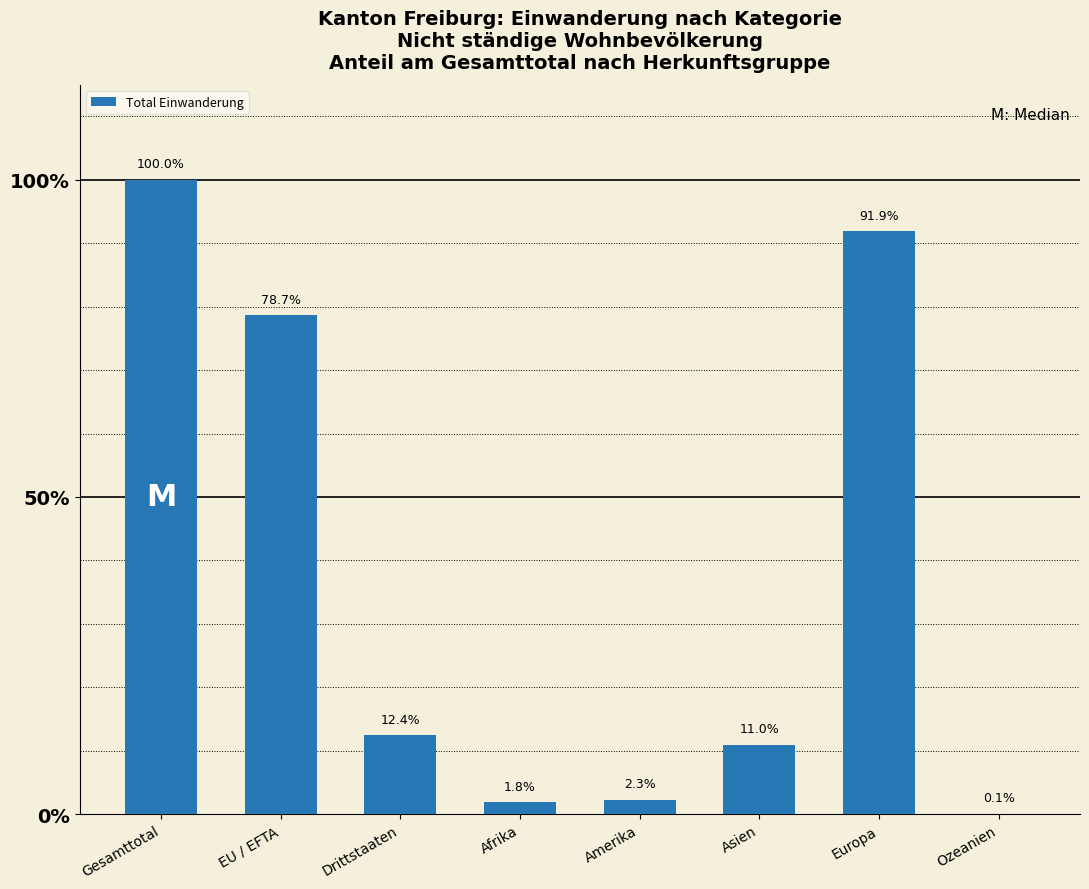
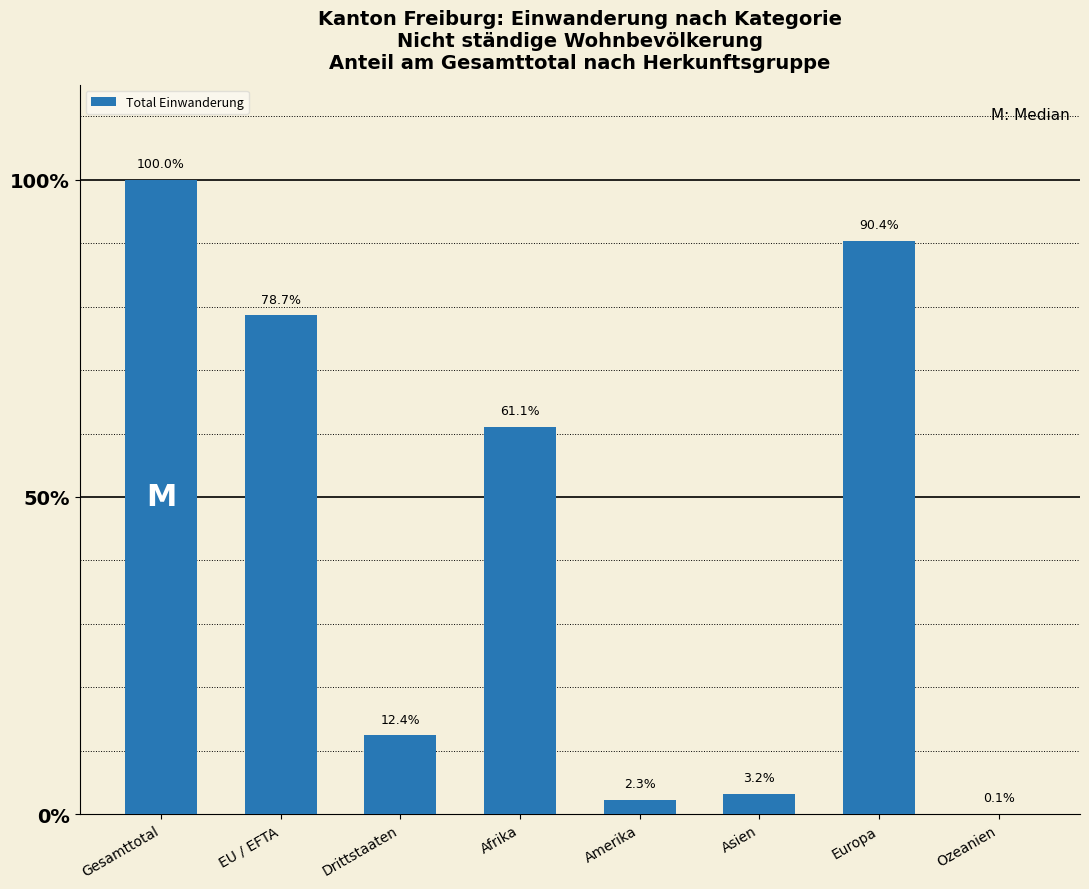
  {
    "Gesamttotal": "100.0%",
    "EU / EFTA": "78.7%",
    "Drittstaaten": "12.4%",
-   "Afrika": "1.8%",
+   "Afrika": "61.1%",
    "Amerika": "2.3%",
-   "Asien": "11.0%",
-   "Europa": "91.9%",
+   "Asien": "3.2%",
+   "Europa": "90.4%",
    "Ozeanien": "0.1%"
  }
